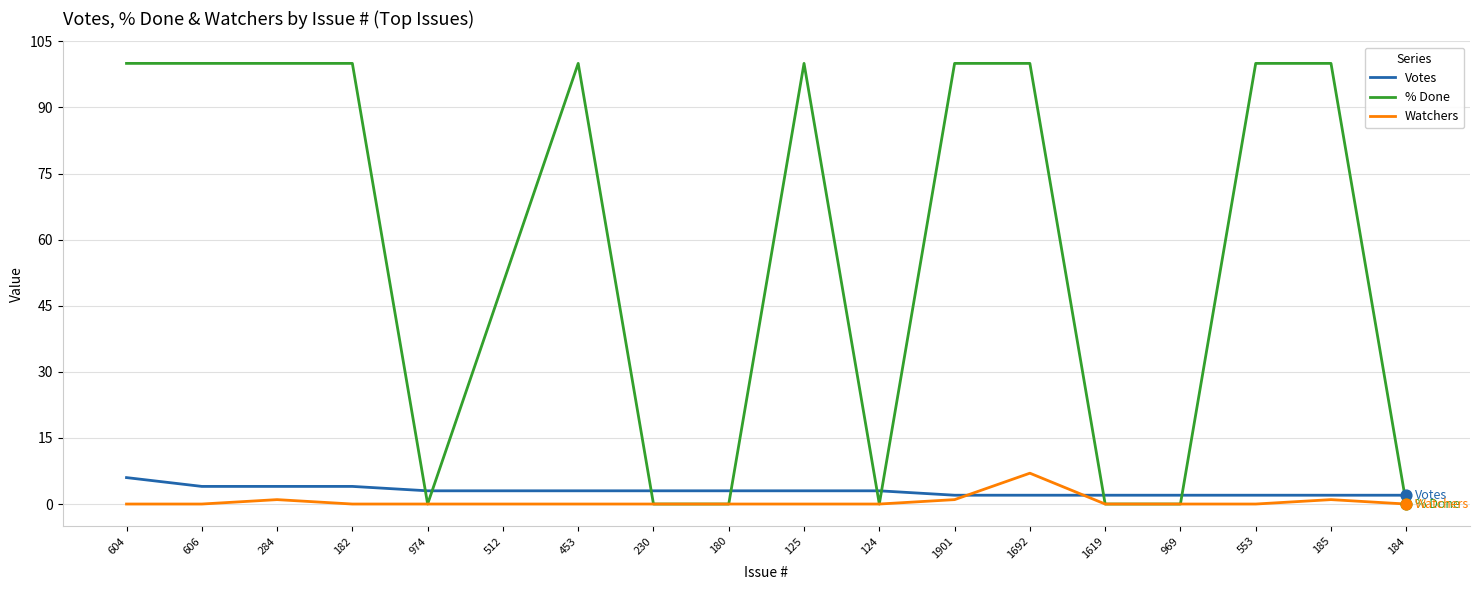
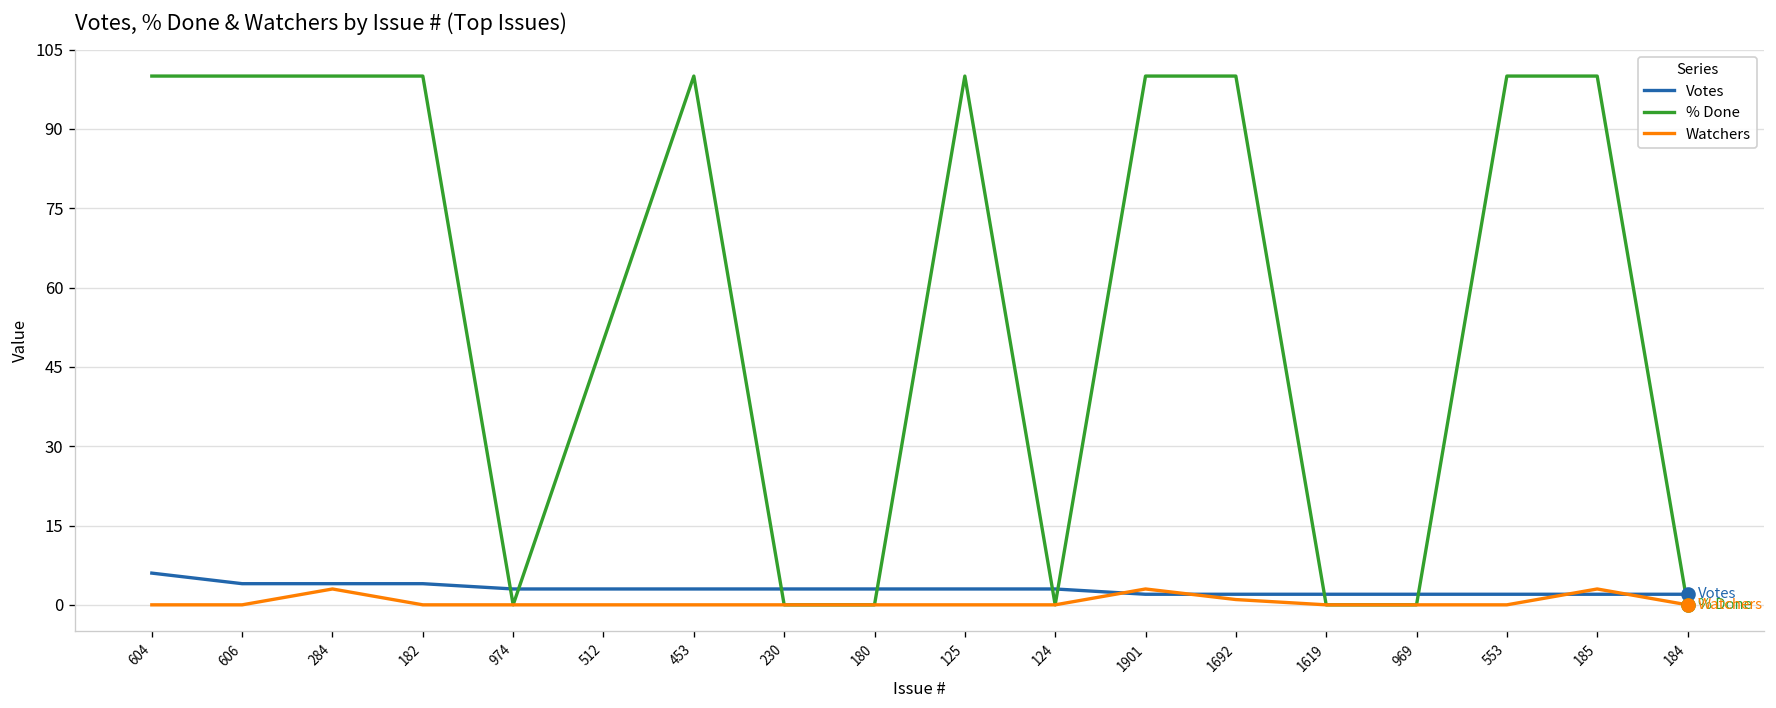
  {
    "Watchers": {
      "604": 0,
      "606": 0,
-     "284": 1,
+     "284": 3,
      "182": 0,
      "512": 0,
      "453": 0,
      "125": 0,
-     "1901": 1,
-     "1692": 7,
+     "1901": 3,
+     "1692": 1,
      "553": 0,
-     "185": 1
+     "185": 3
    }
  }
